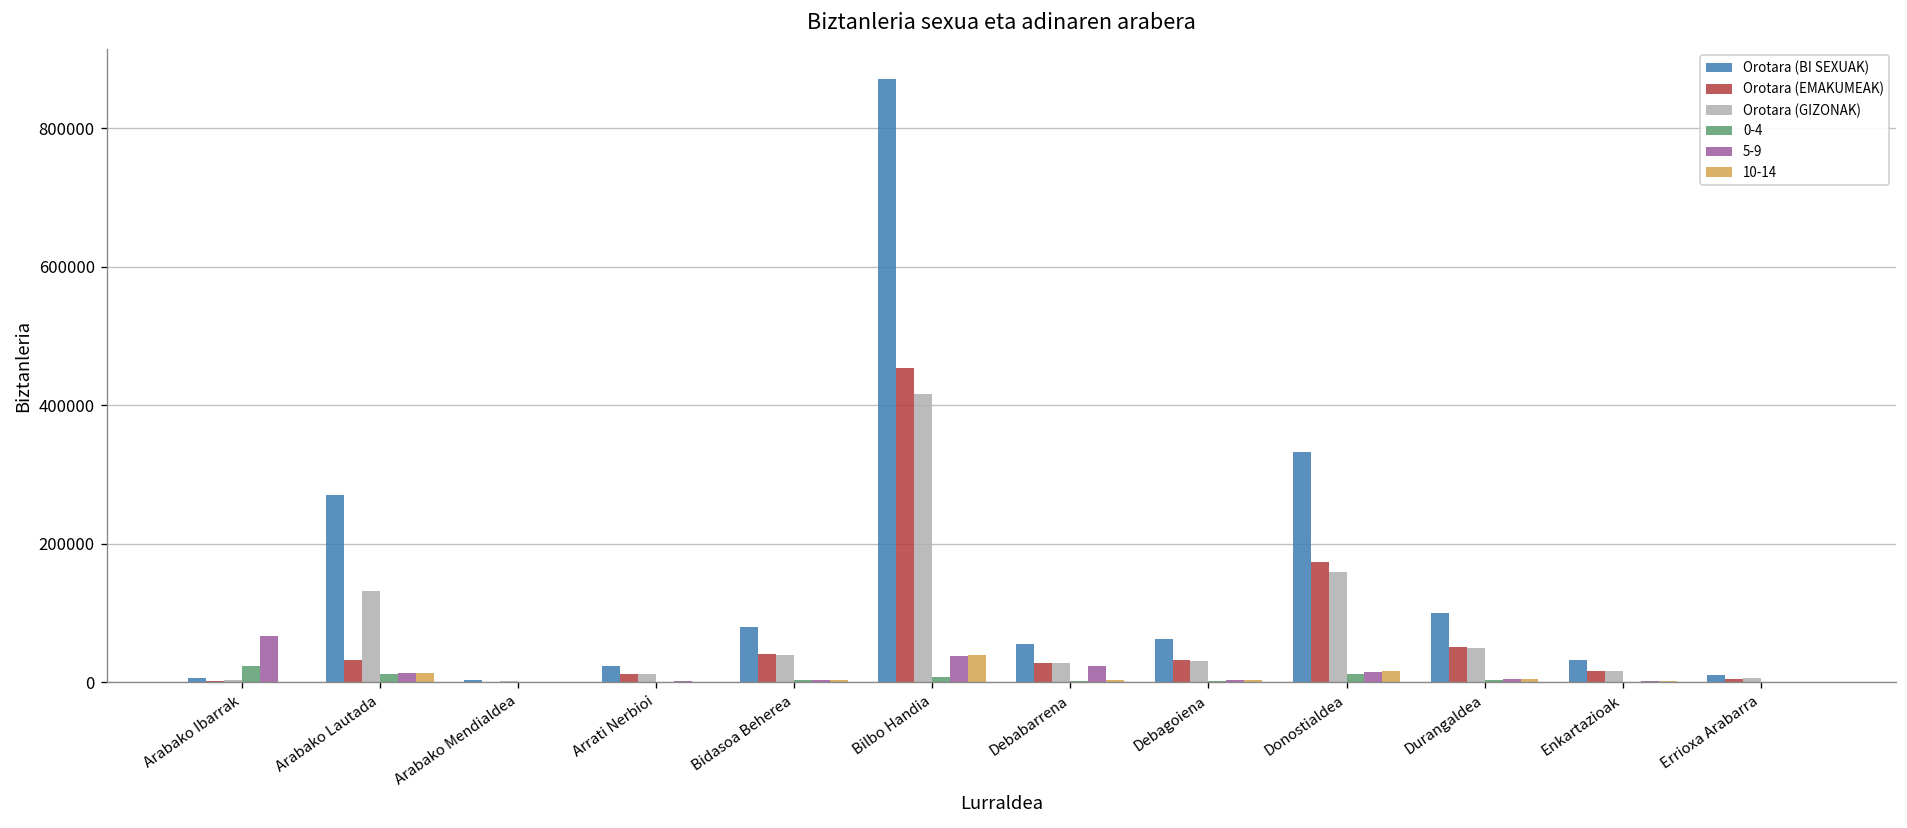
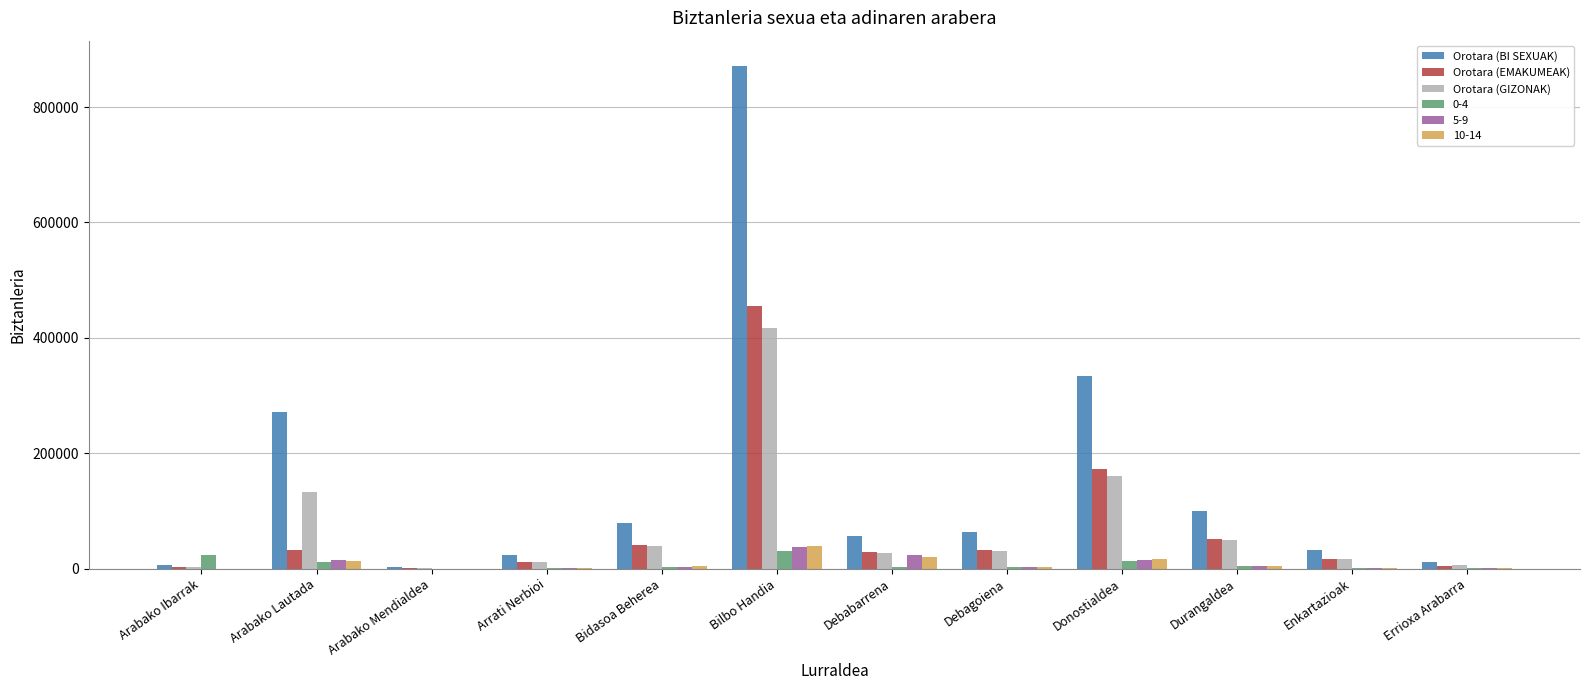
  {
    "Orotara (BI SEXUAK)": {
      "Arabako Ibarrak": 10000,
      "Arabako Lautada": 270000,
      "Arrati Nerbioi": 20000,
      "Bidasoa Beherea": 80000,
      "Bilbo Handia": 870000,
      "Debabarrena": 60000,
      "Debagoiena": 60000,
      "Donostialdea": 330000,
      "Durangaldea": 100000,
      "Enkartazioak": 30000,
      "Errioxa Arabarra": 10000
    },
    "Orotara (EMAKUMEAK)": {
      "Arabako Lautada": 30000,
      "Arrati Nerbioi": 10000,
      "Bidasoa Beherea": 40000,
      "Bilbo Handia": 450000,
      "Debabarrena": 30000,
      "Debagoiena": 30000,
      "Donostialdea": 170000,
      "Durangaldea": 50000,
      "Enkartazioak": 20000,
      "Errioxa Arabarra": 10000
    },
    "Orotara (GIZONAK)": {
      "Arabako Lautada": 130000,
      "Arrati Nerbioi": 10000,
      "Bidasoa Beherea": 40000,
      "Bilbo Handia": 420000,
      "Debabarrena": 30000,
      "Debagoiena": 30000,
      "Donostialdea": 160000,
      "Durangaldea": 50000,
      "Enkartazioak": 20000,
      "Errioxa Arabarra": 10000
    },
    "0-4": {
      "Arabako Ibarrak": 20000,
      "Arabako Lautada": 10000,
-     "Bilbo Handia": 10000,
+     "Bilbo Handia": 30000,
      "Donostialdea": 10000
    },
    "5-9": {
-     "Arabako Ibarrak": 70000,
+     "Arabako Ibarrak": 0,
      "Arabako Lautada": 10000,
      "Bilbo Handia": 40000,
      "Debabarrena": 20000,
      "Donostialdea": 10000,
      "Durangaldea": 10000
    },
    "10-14": {
      "Arabako Lautada": 10000,
      "Bilbo Handia": 40000,
-     "Debabarrena": 0,
+     "Debabarrena": 20000,
      "Donostialdea": 20000,
      "Durangaldea": 10000
    }
  }
